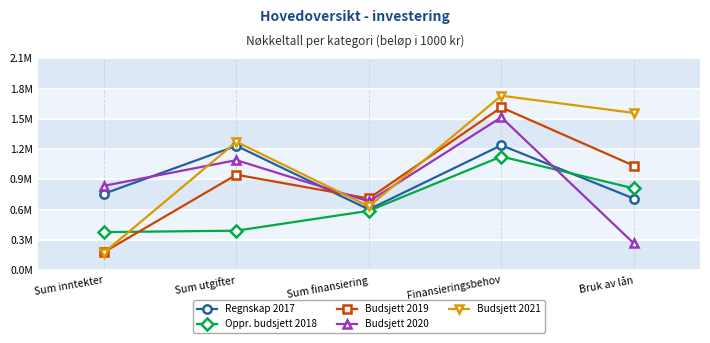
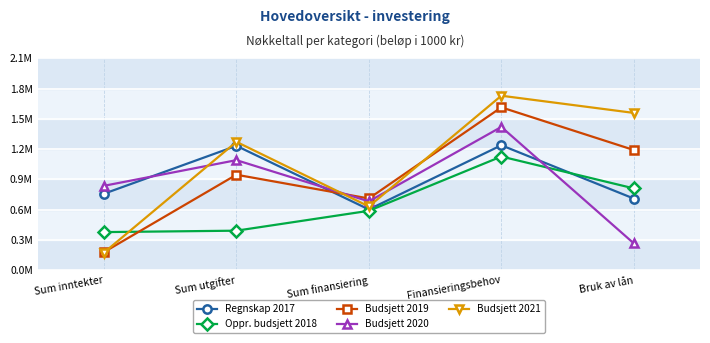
  {
    "Regnskap 2017": {
      "Sum inntekter": 760000,
      "Sum utgifter": 1230000,
      "Finansieringsbehov": 1240000,
      "Bruk av lån": 710000
    },
    "Oppr. budsjett 2018": {
      "Sum inntekter": 380000,
      "Sum utgifter": 390000,
      "Finansieringsbehov": 1130000,
      "Bruk av lån": 810000
    },
    "Budsjett 2019": {
      "Sum utgifter": 950000,
      "Sum finansiering": 710000,
      "Finansieringsbehov": 1610000,
-     "Bruk av lån": 1040000
+     "Bruk av lån": 1190000
    },
    "Budsjett 2020": {
      "Sum inntekter": 840000,
      "Sum utgifter": 1090000,
      "Sum finansiering": 680000,
-     "Finansieringsbehov": 1510000,
+     "Finansieringsbehov": 1420000,
      "Bruk av lån": 270000
    },
    "Budsjett 2021": {
      "Sum utgifter": 1270000,
      "Sum finansiering": 630000,
      "Finansieringsbehov": 1730000,
      "Bruk av lån": 1560000
    }
  }
